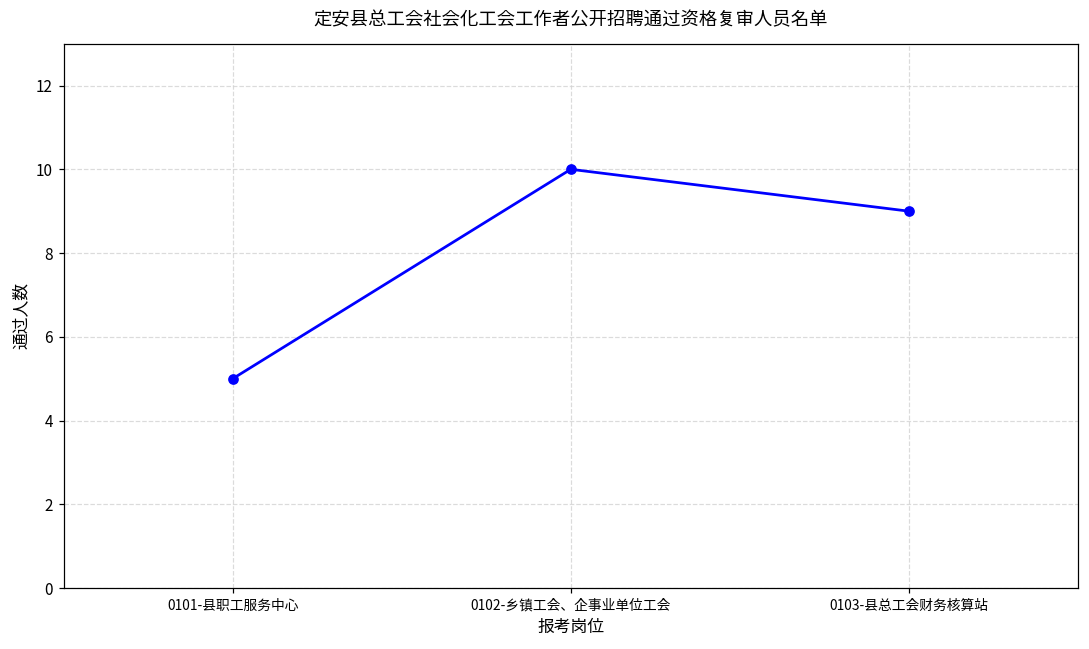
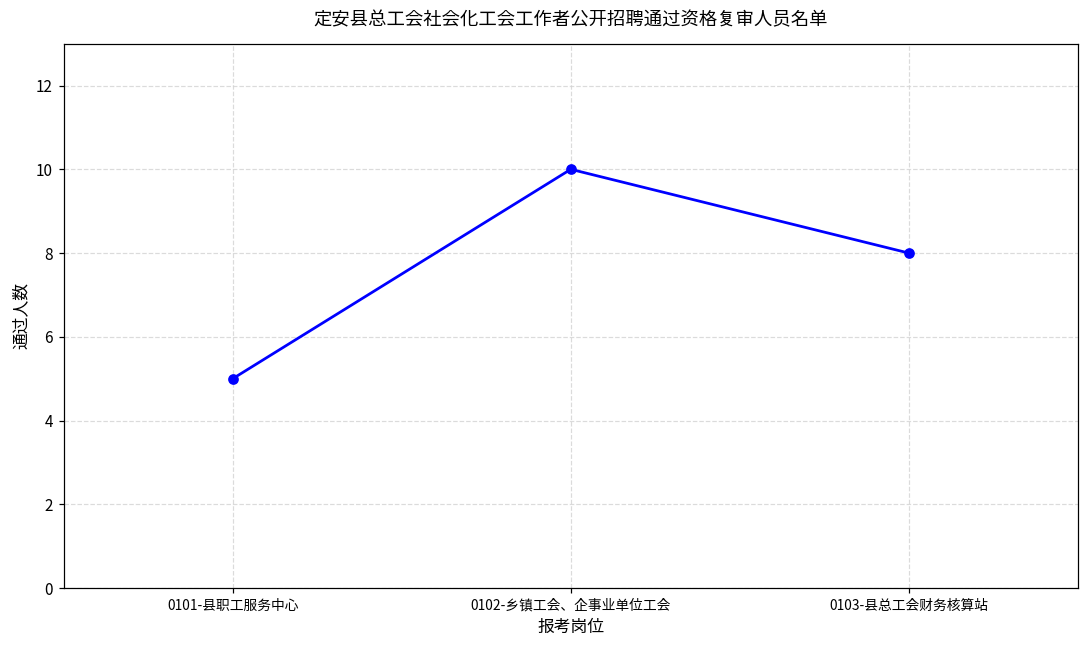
  {
    "0101-县职工服务中心": 5,
    "0102-乡镇工会、企事业单位工会": 10,
-   "0103-县总工会财务核算站": 9
+   "0103-县总工会财务核算站": 8
  }
